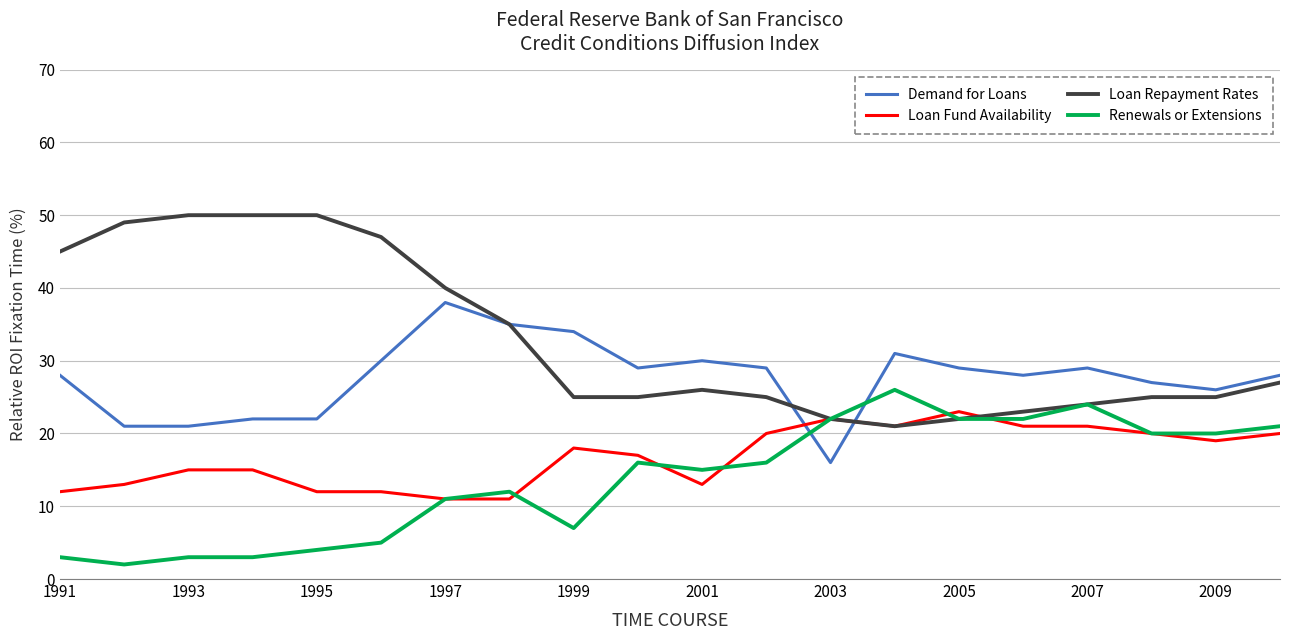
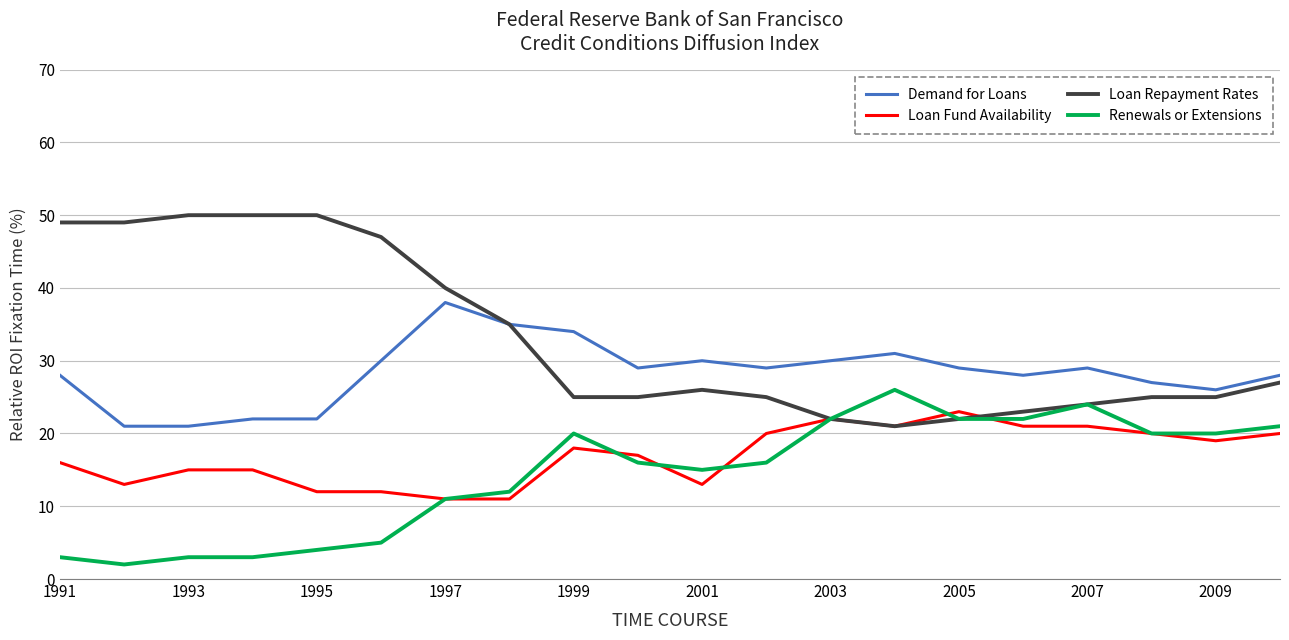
  {
    "Demand for Loans": {
      "1991": 28,
      "1993": 21,
      "1995": 22,
      "1997": 38,
      "1999": 34,
      "2001": 30,
-     "2003": 16,
+     "2003": 30,
      "2005": 29,
      "2007": 29,
      "2009": 26
    },
    "Loan Fund Availability": {
-     "1991": 12,
+     "1991": 16,
      "1993": 15,
      "1995": 12,
      "1999": 18,
      "2001": 13,
      "2005": 23,
      "2007": 21,
      "2009": 19
    },
    "Loan Repayment Rates": {
-     "1991": 45,
+     "1991": 49,
      "1993": 50,
      "1995": 50,
      "1997": 40,
      "1999": 25,
      "2001": 26,
      "2009": 25
    },
    "Renewals or Extensions": {
      "1991": 3,
      "1993": 3,
      "1995": 4,
-     "1999": 7,
+     "1999": 20,
      "2001": 15,
      "2009": 20
    }
  }
